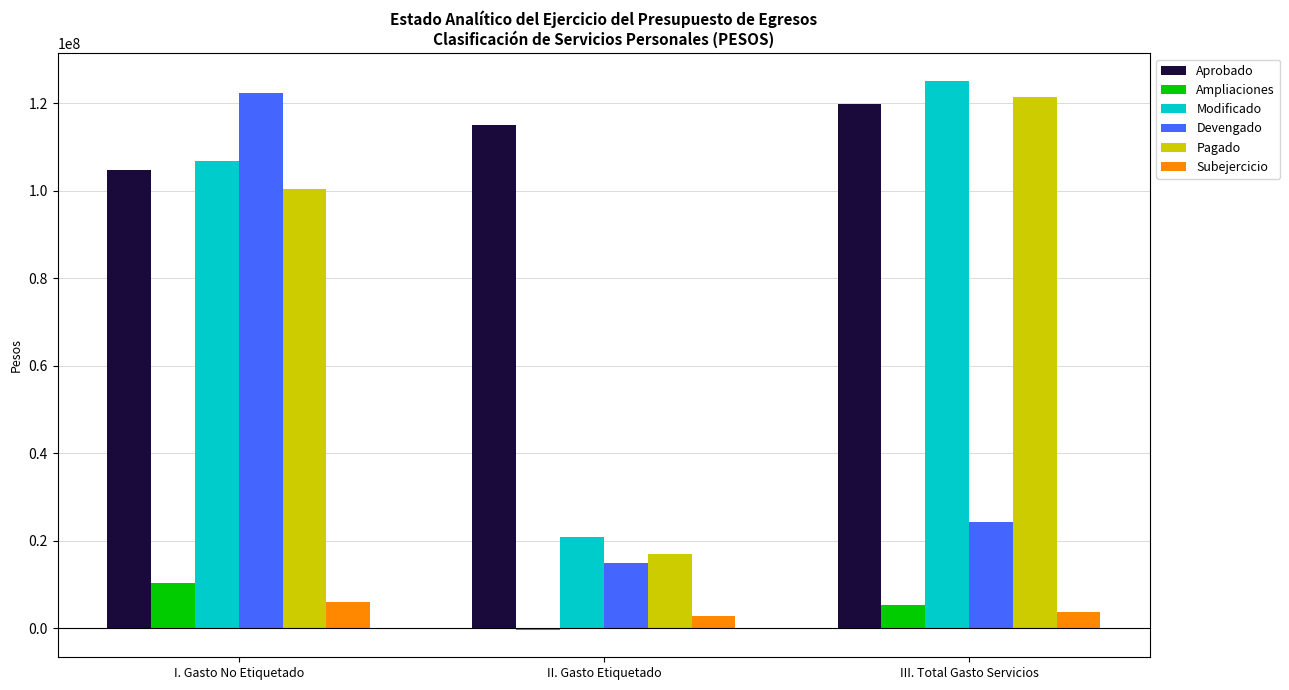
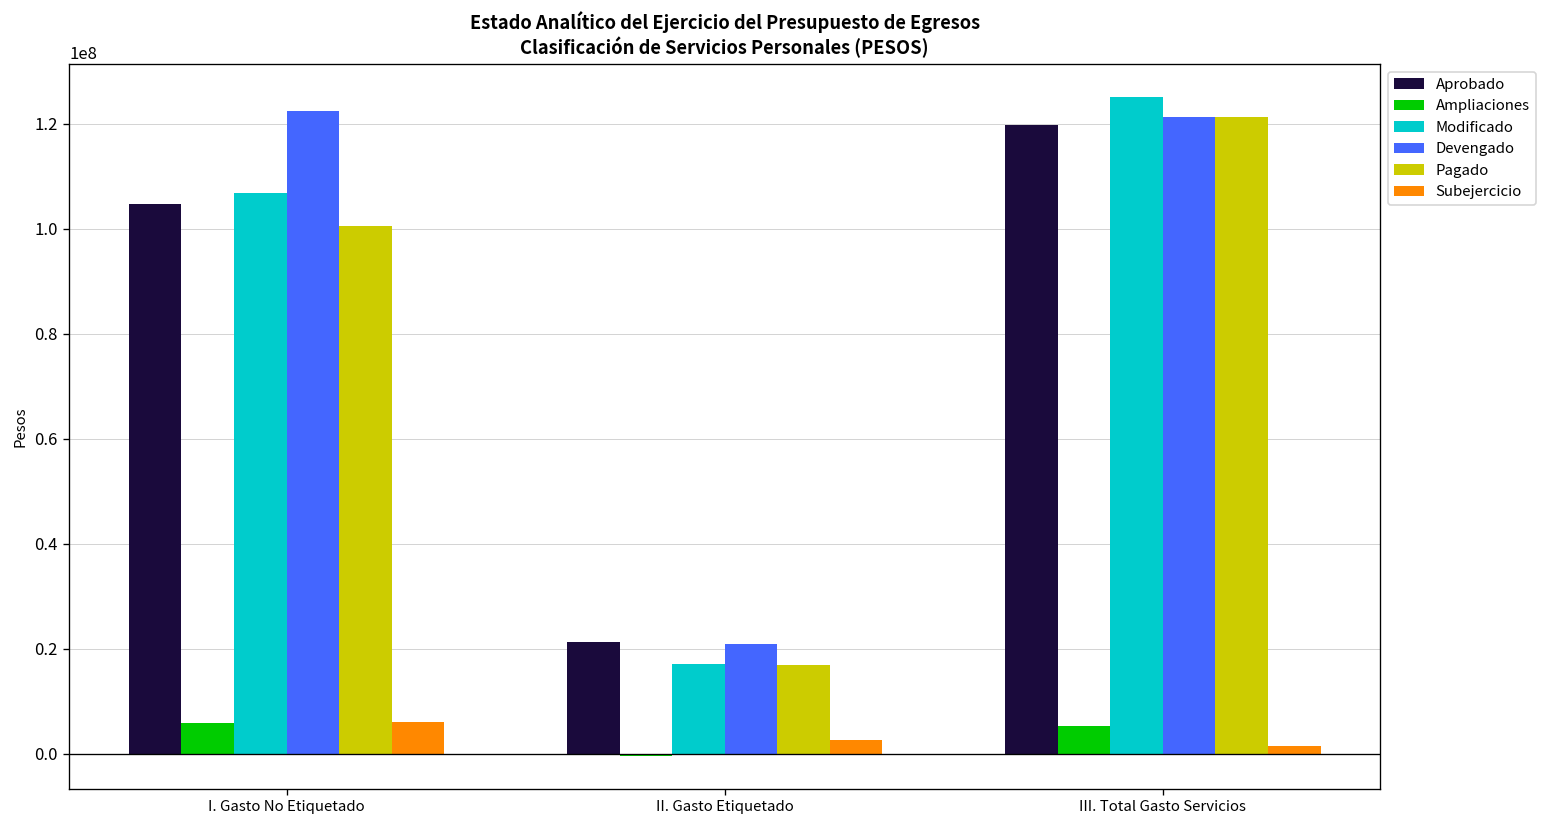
  {
    "Aprobado": {
      "I. Gasto No Etiquetado": 105000000,
-     "II. Gasto Etiquetado": 115000000,
+     "II. Gasto Etiquetado": 21000000,
      "III. Total Gasto Servicios": 120000000
    },
    "Ampliaciones": {
-     "I. Gasto No Etiquetado": 10000000,
+     "I. Gasto No Etiquetado": 6000000,
      "III. Total Gasto Servicios": 5000000
    },
    "Modificado": {
      "I. Gasto No Etiquetado": 107000000,
-     "II. Gasto Etiquetado": 21000000,
+     "II. Gasto Etiquetado": 17000000,
      "III. Total Gasto Servicios": 125000000
    },
    "Devengado": {
      "I. Gasto No Etiquetado": 122000000,
-     "II. Gasto Etiquetado": 15000000,
-     "III. Total Gasto Servicios": 24000000
+     "II. Gasto Etiquetado": 21000000,
+     "III. Total Gasto Servicios": 121000000
    },
    "Pagado": {
      "I. Gasto No Etiquetado": 100000000,
      "II. Gasto Etiquetado": 17000000,
      "III. Total Gasto Servicios": 121000000
    },
    "Subejercicio": {
      "I. Gasto No Etiquetado": 6000000,
      "II. Gasto Etiquetado": 3000000,
-     "III. Total Gasto Servicios": 4000000
+     "III. Total Gasto Servicios": 1000000
    }
  }
